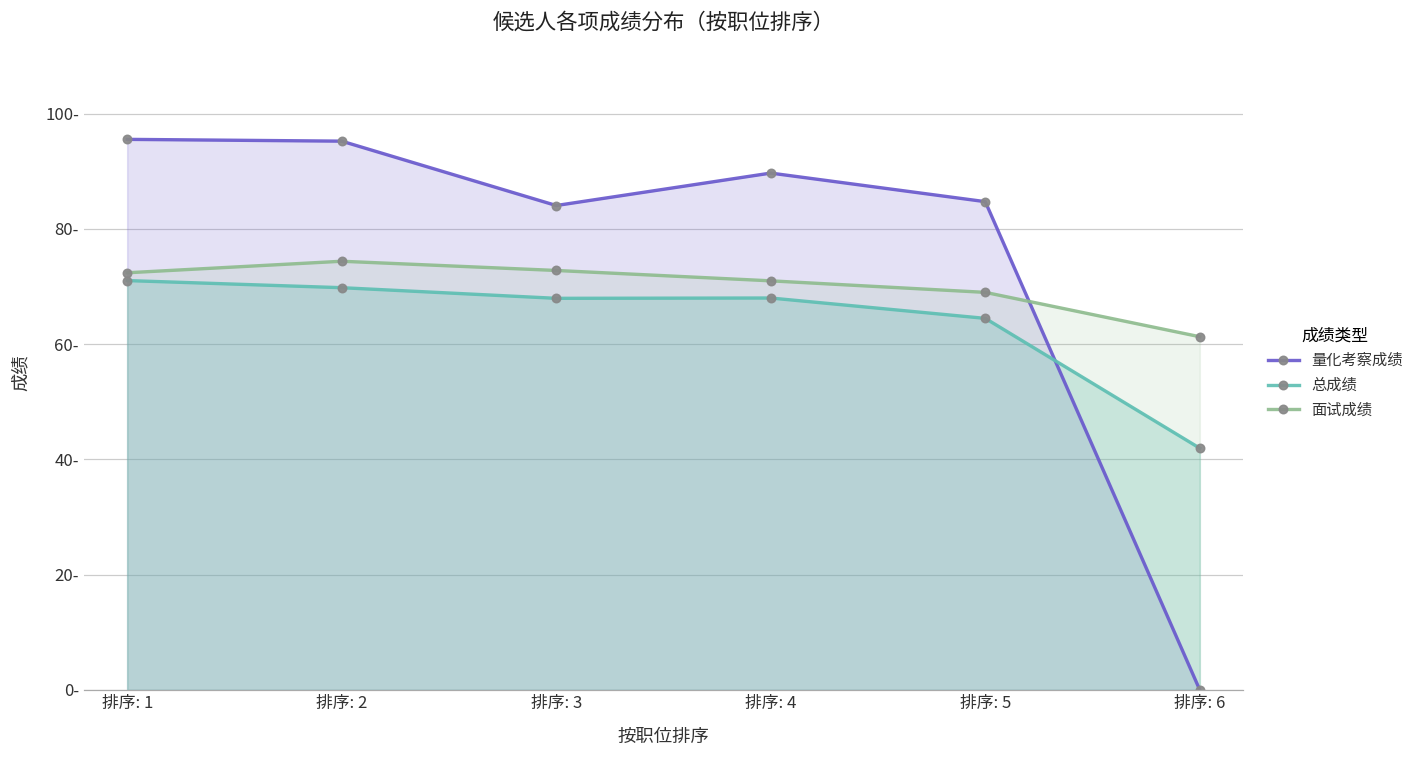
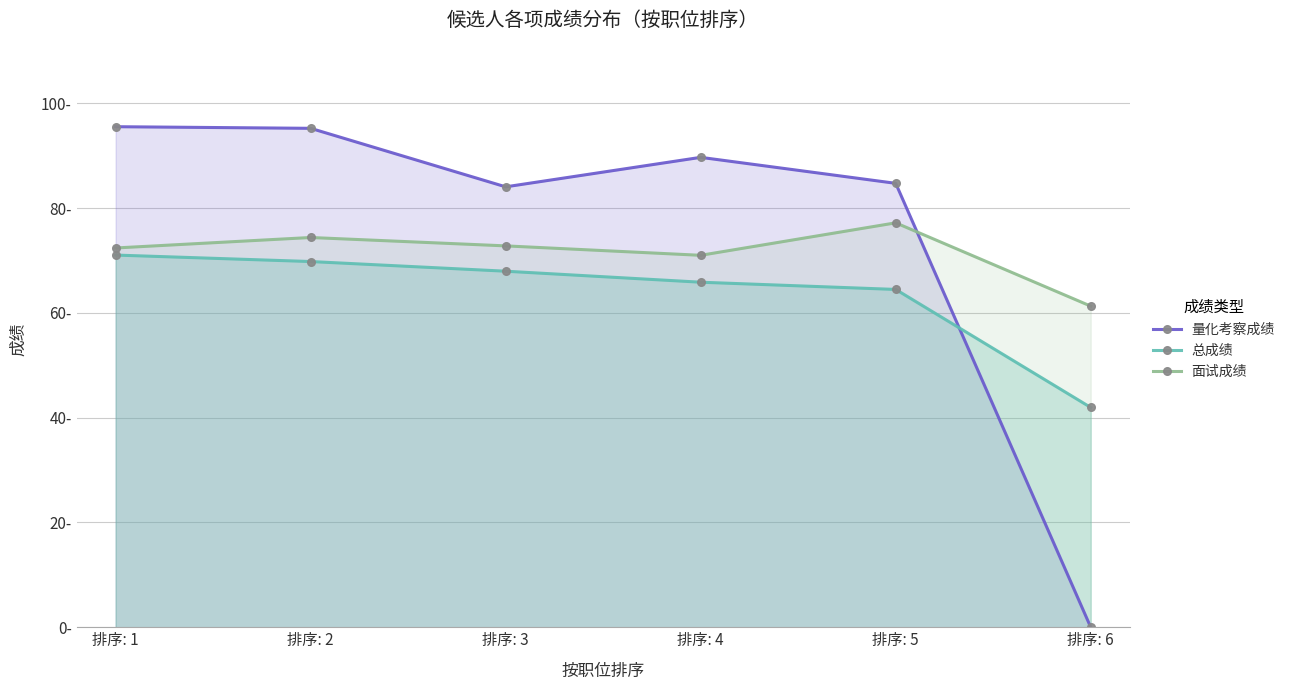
  {
    "量化考察成绩": {
      "排序: 1": "96-",
      "排序: 2": "95-",
      "排序: 3": "84-",
      "排序: 4": "90-",
      "排序: 5": "85-",
      "排序: 6": "0-"
    },
    "总成绩": {
      "排序: 1": "71-",
      "排序: 2": "70-",
      "排序: 3": "68-",
-     "排序: 4": "68-",
+     "排序: 4": "66-",
      "排序: 5": "64-",
      "排序: 6": "42-"
    },
    "面试成绩": {
      "排序: 1": "72-",
      "排序: 2": "74-",
      "排序: 3": "73-",
      "排序: 4": "71-",
-     "排序: 5": "69-",
+     "排序: 5": "77-",
      "排序: 6": "61-"
    }
  }
